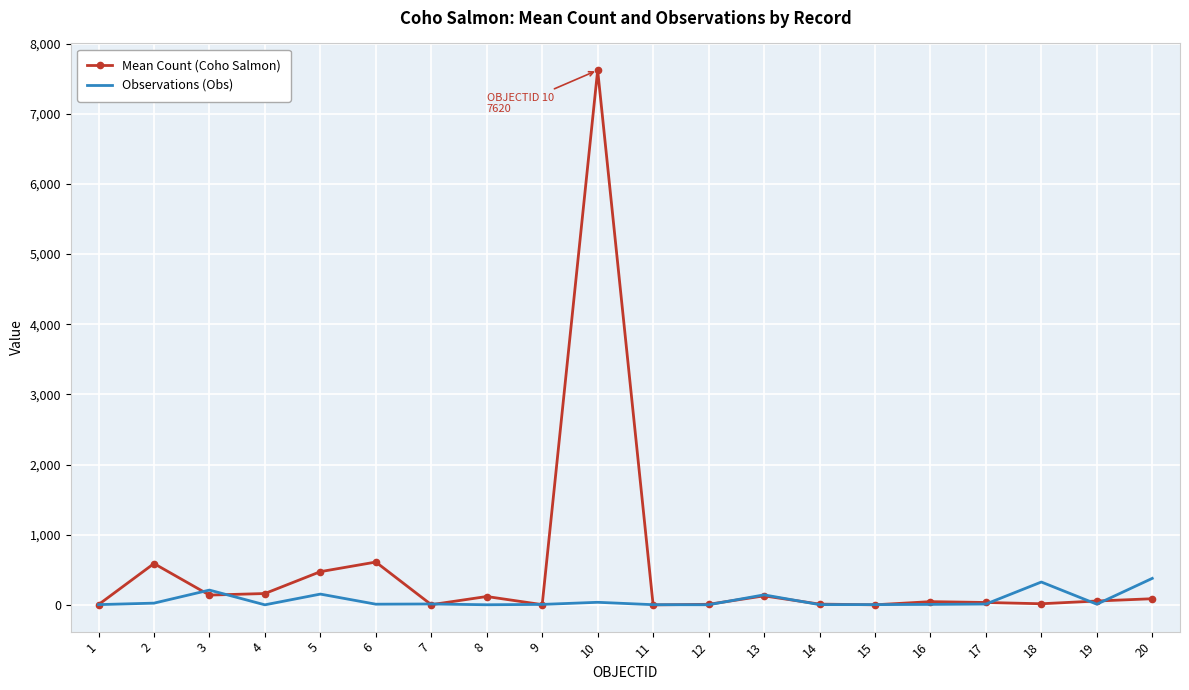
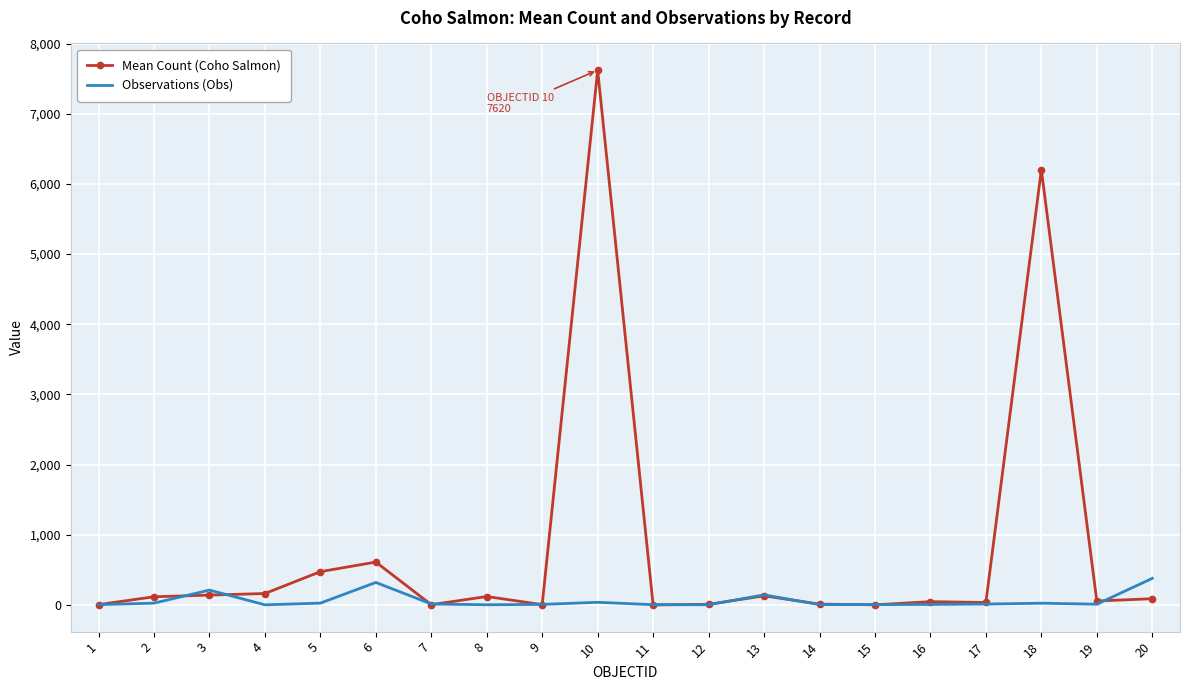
  {
    "Mean Count (Coho Salmon)": {
-     "2": "600",
+     "2": "100",
      "3": "100",
      "4": "200",
      "5": "500",
      "6": "600",
      "8": "100",
      "16": "0",
-     "18": "0",
+     "18": "6,200",
      "19": "100",
      "20": "100"
    },
    "Observations (Obs)": {
      "2": "0",
      "3": "200",
      "4": "0",
-     "5": "200",
-     "6": "0",
+     "5": "0",
+     "6": "300",
      "8": "0",
      "10": "0",
      "16": "0",
-     "18": "300",
+     "18": "0",
      "19": "0",
      "20": "400"
    }
  }
